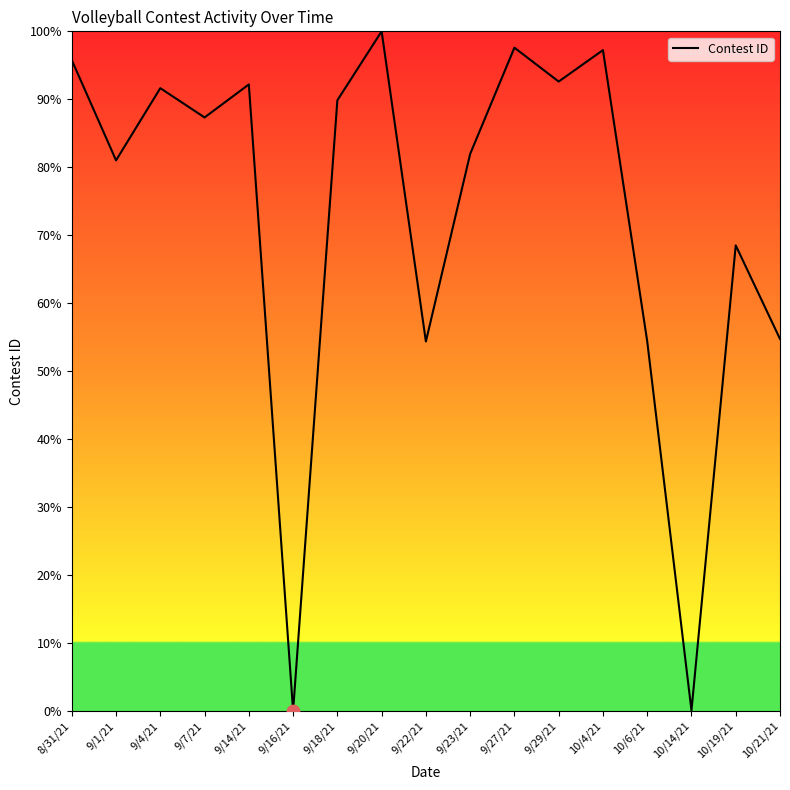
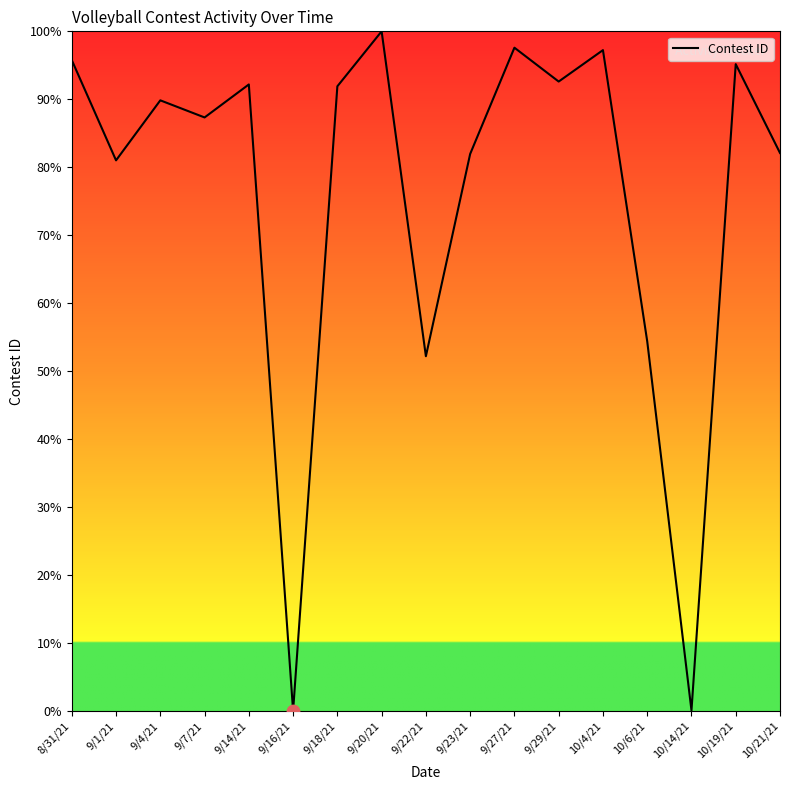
  {
    "Contest ID": {
      "8/31/21": "96%",
      "9/1/21": "81%",
-     "9/4/21": "92%",
+     "9/4/21": "90%",
      "9/7/21": "87%",
      "9/14/21": "92%",
-     "9/18/21": "90%",
+     "9/18/21": "92%",
      "9/20/21": "100%",
-     "9/22/21": "54%",
+     "9/22/21": "52%",
      "9/23/21": "82%",
      "9/27/21": "98%",
      "9/29/21": "93%",
      "10/4/21": "97%",
      "10/6/21": "54%",
      "10/14/21": "0%",
-     "10/19/21": "69%",
-     "10/21/21": "55%"
+     "10/19/21": "95%",
+     "10/21/21": "82%"
    }
  }
